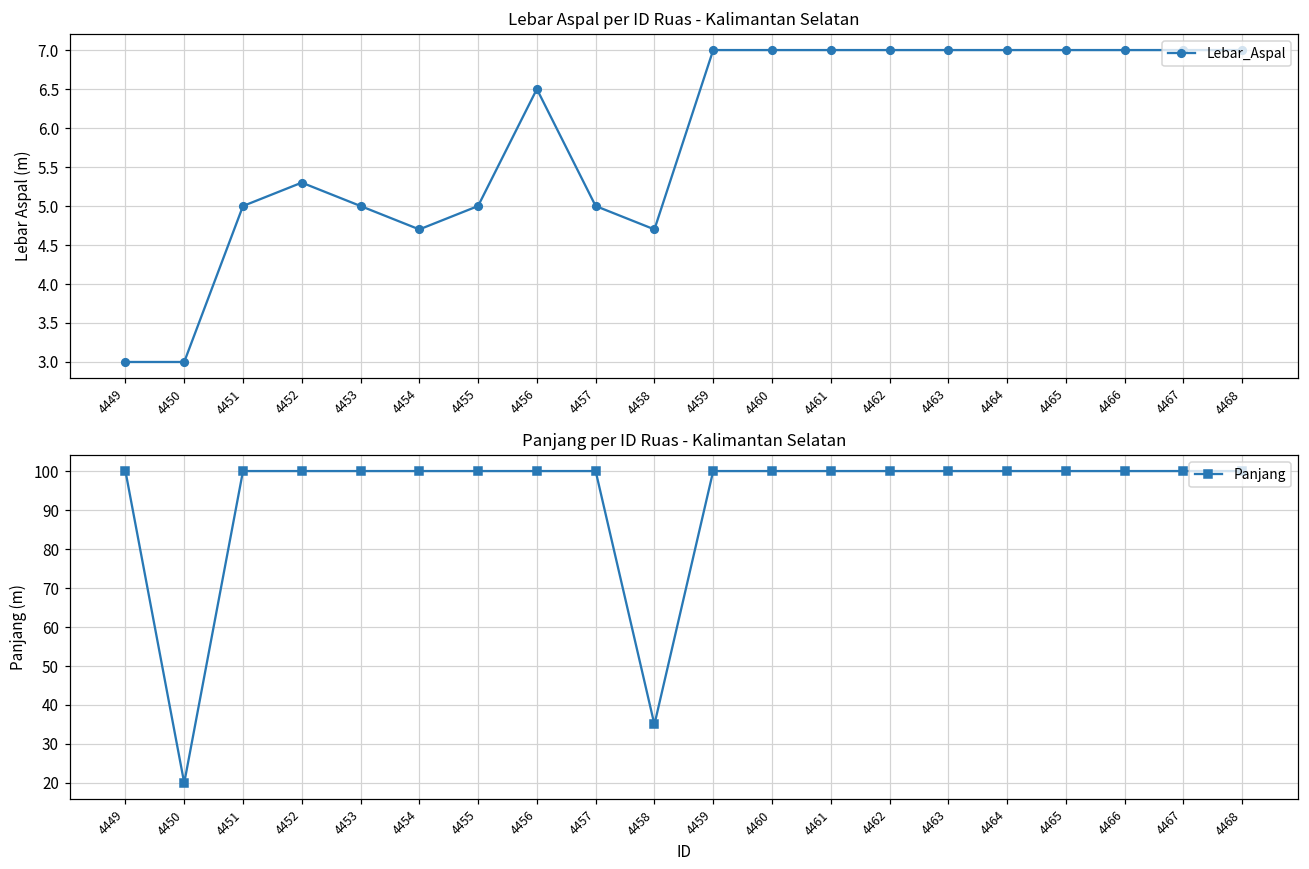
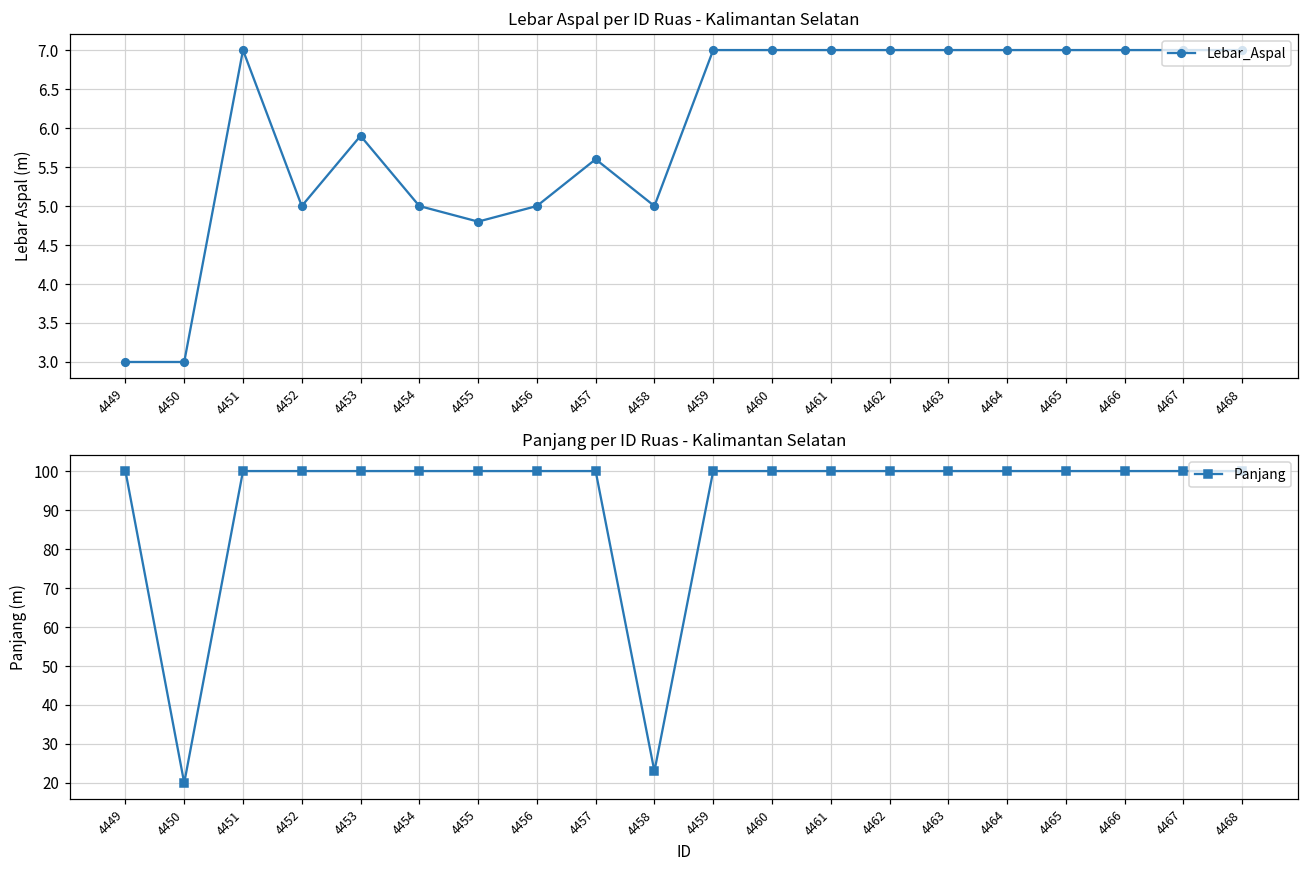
  {
    "Lebar Aspal per ID Ruas - Kalimantan Selatan": {
      "4449": 3.0,
      "4450": 3.0,
-     "4451": 5,
-     "4452": 5.3,
-     "4453": 5.0,
-     "4454": 4.7,
-     "4455": 5.0,
-     "4456": 6.5,
-     "4457": 5.0,
-     "4458": 4.7,
+     "4451": 7,
+     "4452": 5.0,
+     "4453": 5.9,
+     "4454": 5.0,
+     "4455": 4.8,
+     "4456": 5.0,
+     "4457": 5.6,
+     "4458": 5.0,
      "4459": 7.0,
      "4460": 7.0,
      "4461": 7.0,
      "4462": 7.0,
      "4463": 7.0,
      "4464": 7.0,
      "4465": 7.0,
      "4466": 7.0
    },
    "Panjang per ID Ruas - Kalimantan Selatan": {
      "4449": 100,
      "4450": 20,
      "4451": 100,
      "4452": 100,
      "4453": 100,
      "4454": 100,
      "4455": 100,
      "4456": 100,
      "4457": 100,
-     "4458": 35,
+     "4458": 23,
      "4459": 100,
      "4460": 100,
      "4461": 100,
      "4462": 100,
      "4463": 100,
      "4464": 100,
      "4465": 100,
      "4466": 100,
      "4467": 100
    }
  }
